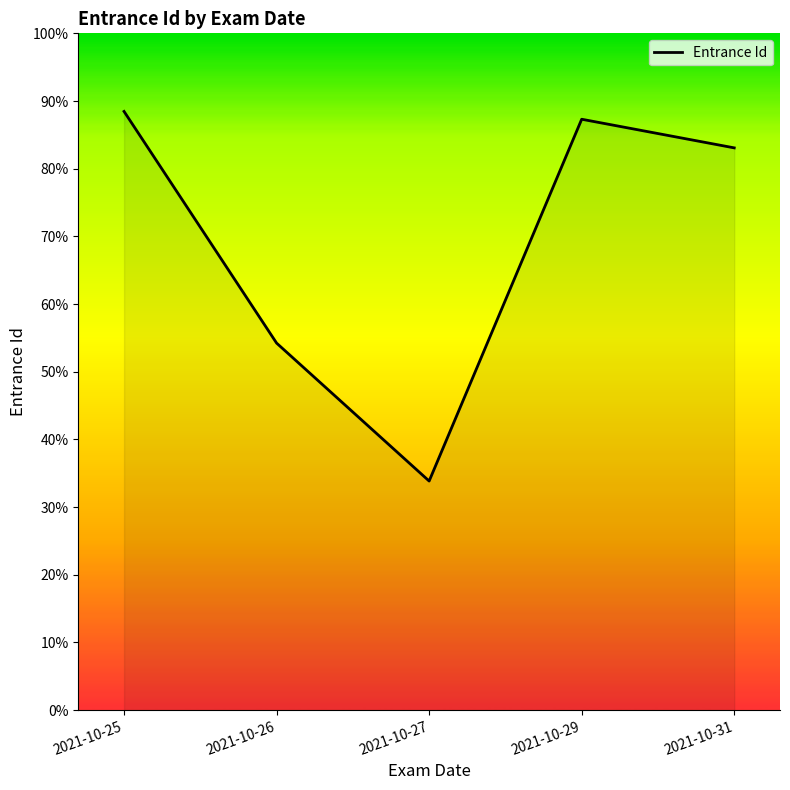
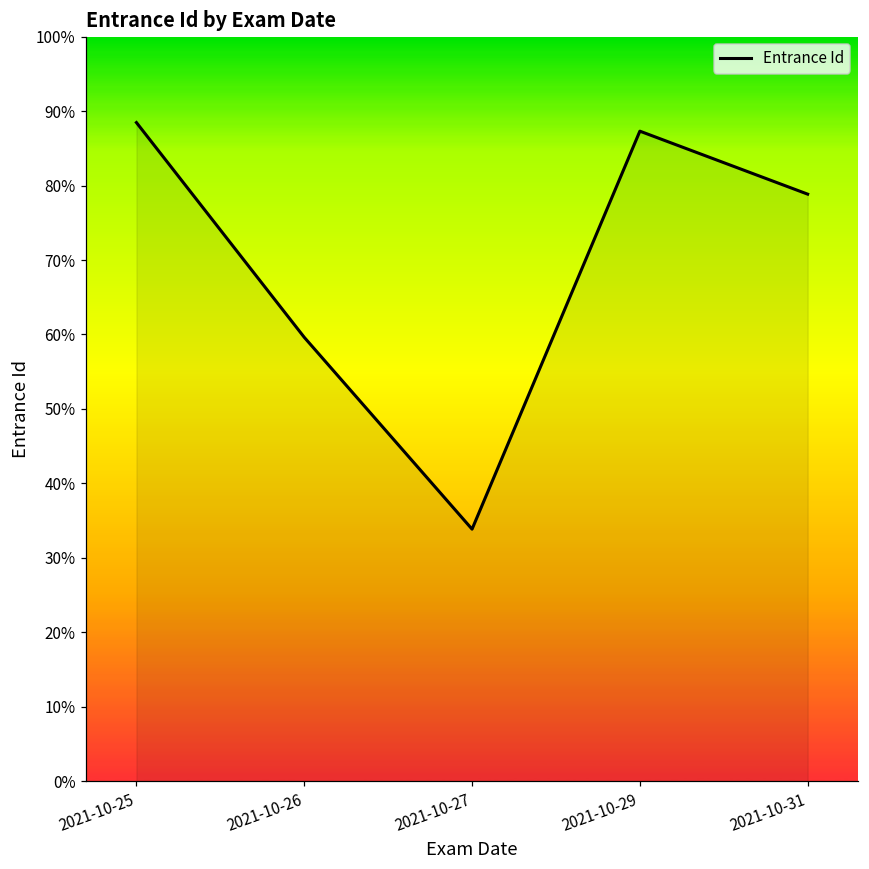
  {
    "2021-10-25": "88%",
-   "2021-10-26": "54%",
+   "2021-10-26": "60%",
    "2021-10-27": "34%",
    "2021-10-29": "87%",
-   "2021-10-31": "83%"
+   "2021-10-31": "79%"
  }
